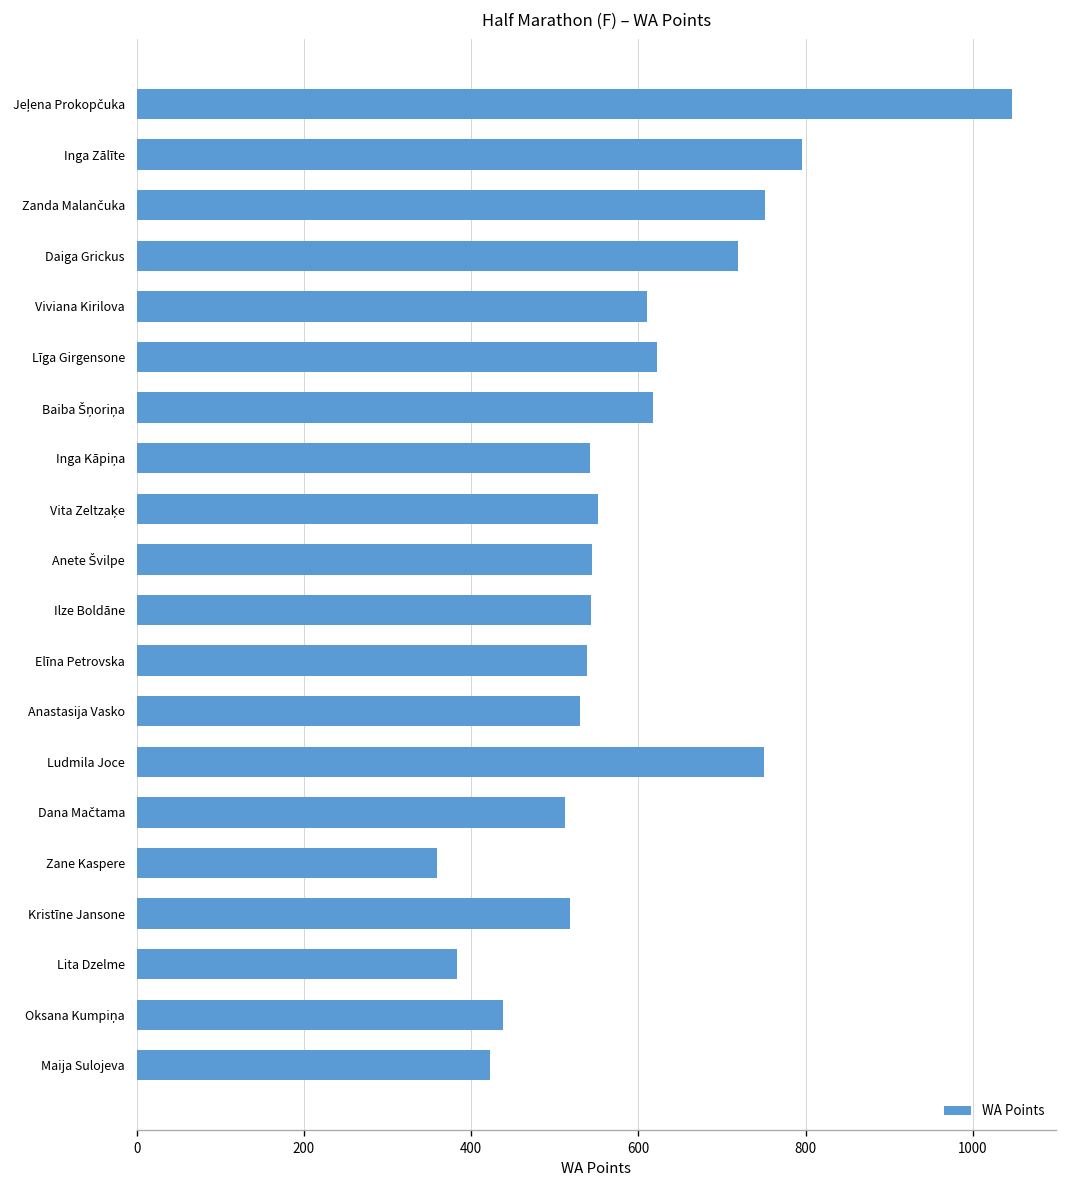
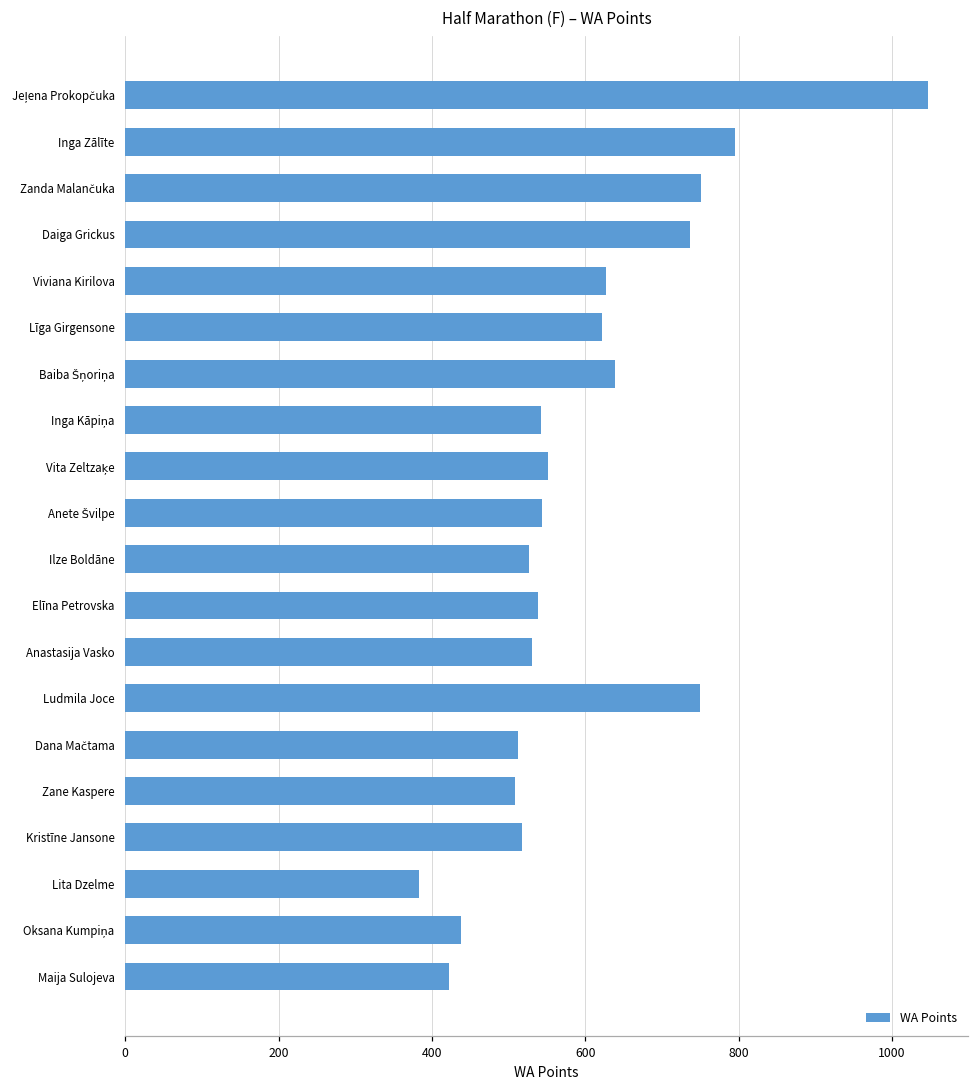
  {
    "Jeļena Prokopčuka": 1050,
    "Inga Zālīte": 800,
    "Zanda Malančuka": 750,
-   "Daiga Grickus": 720,
-   "Viviana Kirilova": 610,
+   "Daiga Grickus": 740,
+   "Viviana Kirilova": 630,
    "Līga Girgensone": 620,
-   "Baiba Šņoriņa": 620,
+   "Baiba Šņoriņa": 640,
    "Inga Kāpiņa": 540,
    "Vita Zeltzaķe": 550,
    "Anete Švilpe": 540,
-   "Ilze Boldāne": 540,
+   "Ilze Boldāne": 530,
    "Elīna Petrovska": 540,
    "Anastasija Vasko": 530,
    "Ludmila Joce": 750,
    "Dana Mačtama": 510,
-   "Zane Kaspere": 360,
+   "Zane Kaspere": 510,
    "Kristīne Jansone": 520,
    "Lita Dzelme": 380,
    "Oksana Kumpiņa": 440,
    "Maija Sulojeva": 420
  }
